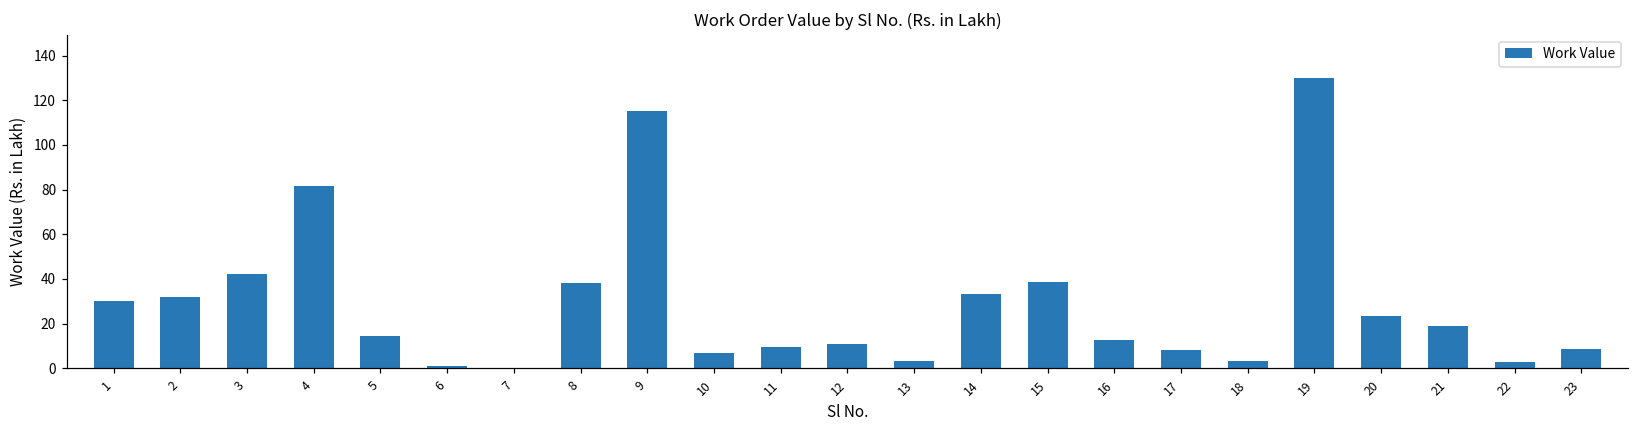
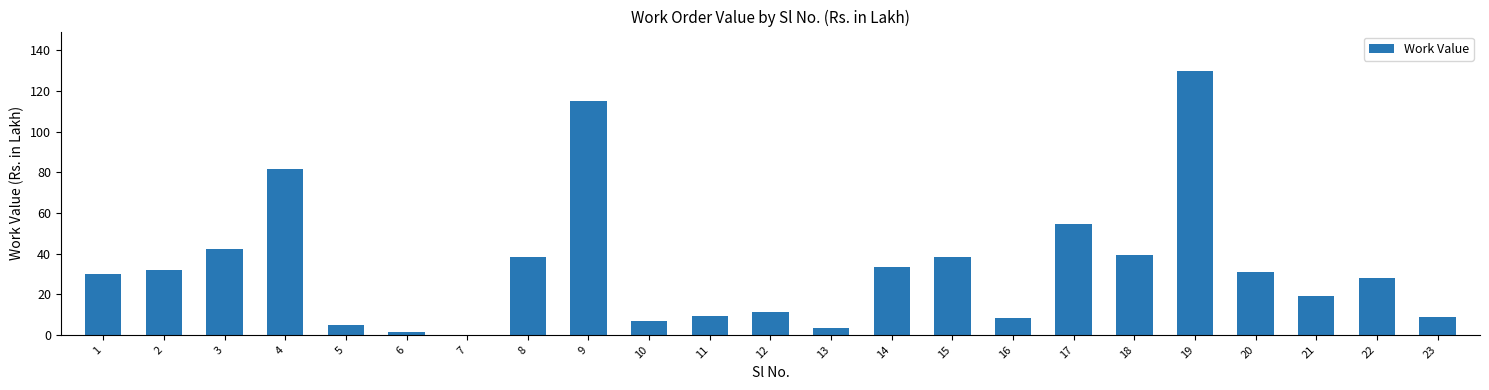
  {
    "1": 30,
    "2": 32,
    "3": 42,
    "4": 82,
-   "5": 14,
+   "5": 5,
    "8": 38,
    "9": 115,
    "10": 7,
    "11": 9,
    "12": 11,
    "13": 3,
    "14": 33,
    "15": 38,
-   "16": 13,
-   "17": 8,
-   "18": 3,
+   "16": 8,
+   "17": 55,
+   "18": 39,
    "19": 130,
-   "20": 23,
+   "20": 31,
    "21": 19,
-   "22": 3,
+   "22": 28,
    "23": 9
  }
